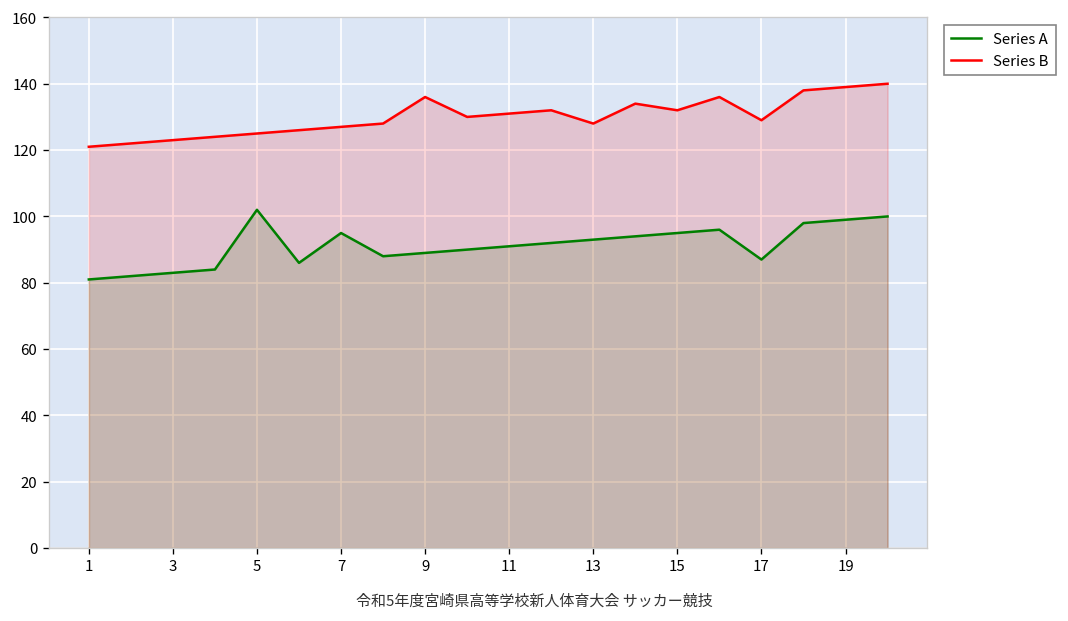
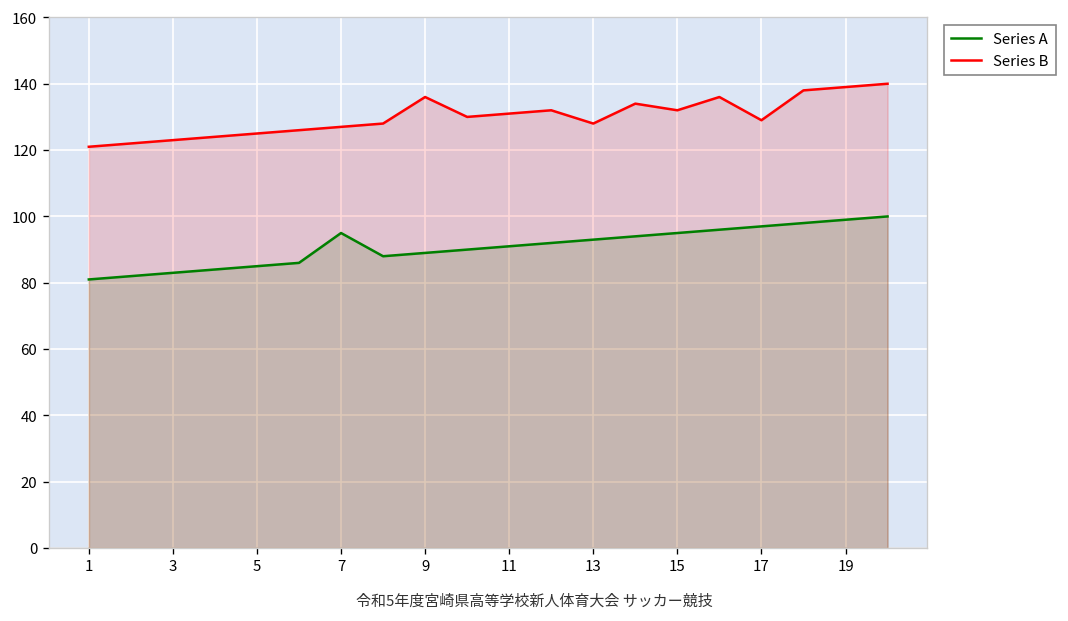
  {
    "Series A": {
      "1": 81,
      "3": 83,
-     "5": 102,
+     "5": 85,
      "7": 95,
      "9": 89,
      "11": 91,
      "13": 93,
      "15": 95,
-     "17": 87,
+     "17": 97,
      "19": 99
    },
    "Series B": {
      "1": 121,
      "3": 123,
      "5": 125,
      "7": 127,
      "9": 136,
      "11": 131,
      "13": 128,
      "15": 132,
      "17": 129,
      "19": 139
    }
  }
